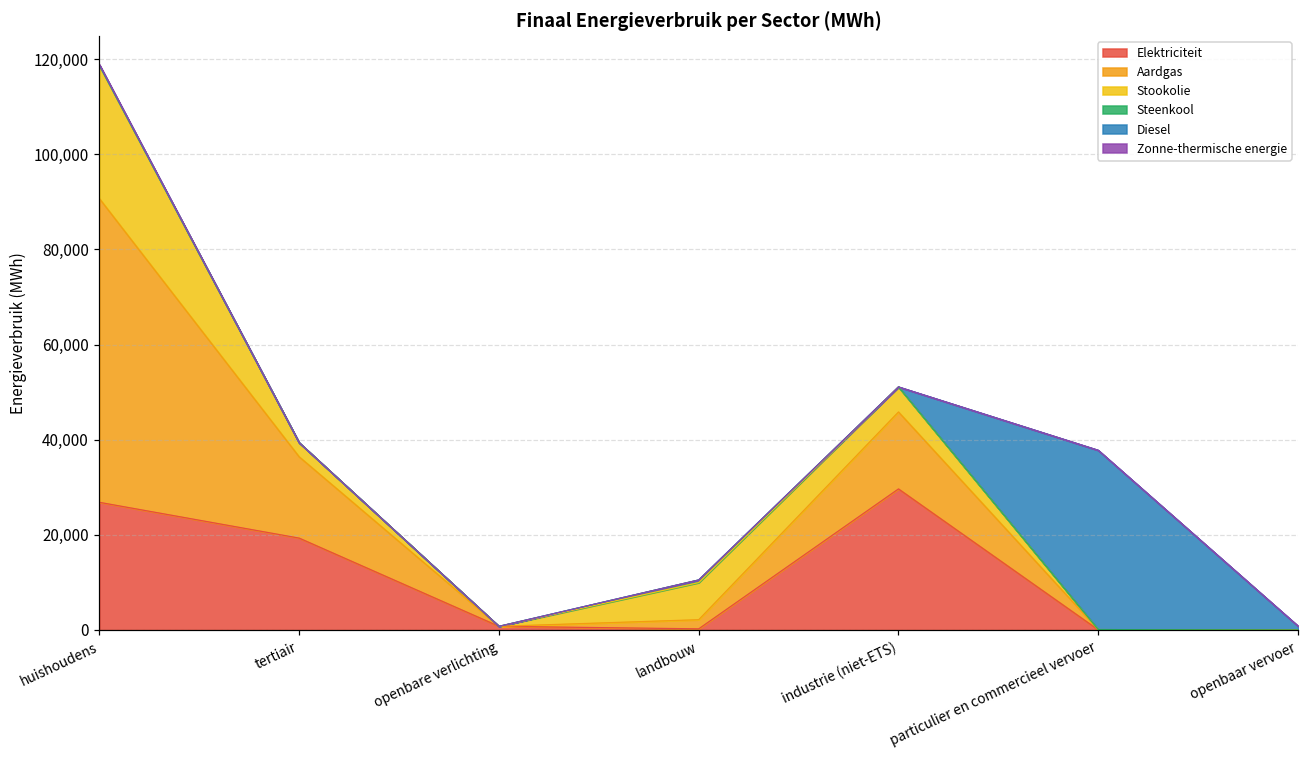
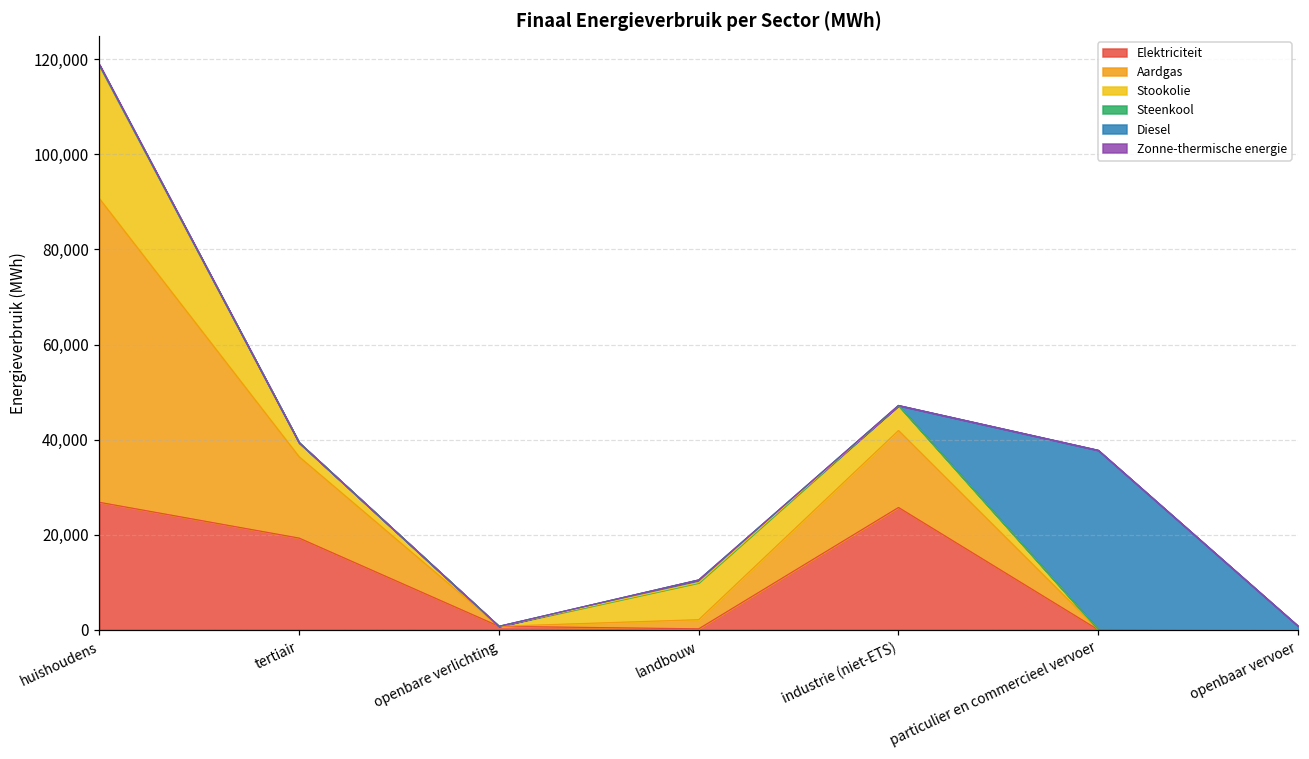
  {
    "Elektriciteit": {
      "huishoudens": "27,000",
      "tertiair": "19,000",
      "landbouw": "0",
-     "industrie (niet-ETS)": "30,000"
+     "industrie (niet-ETS)": "26,000"
    }
  }
